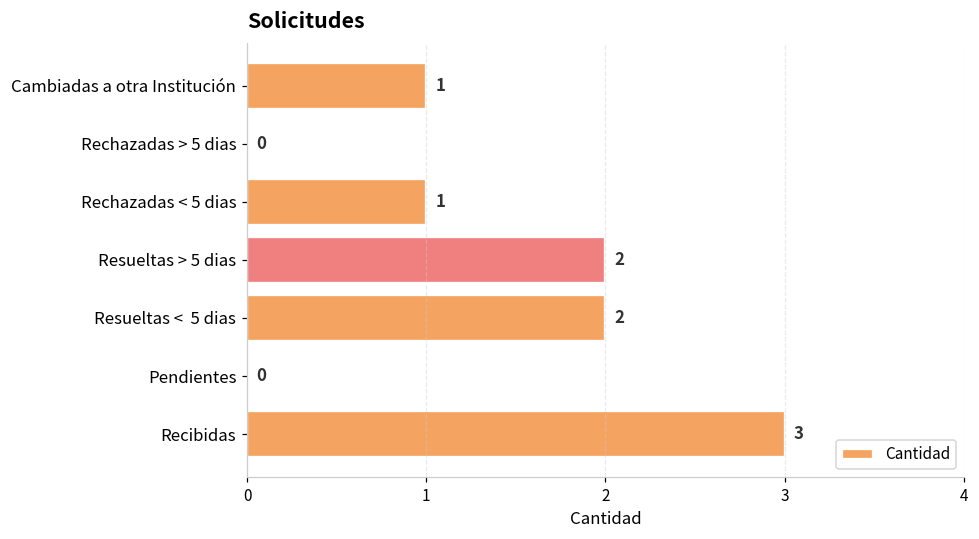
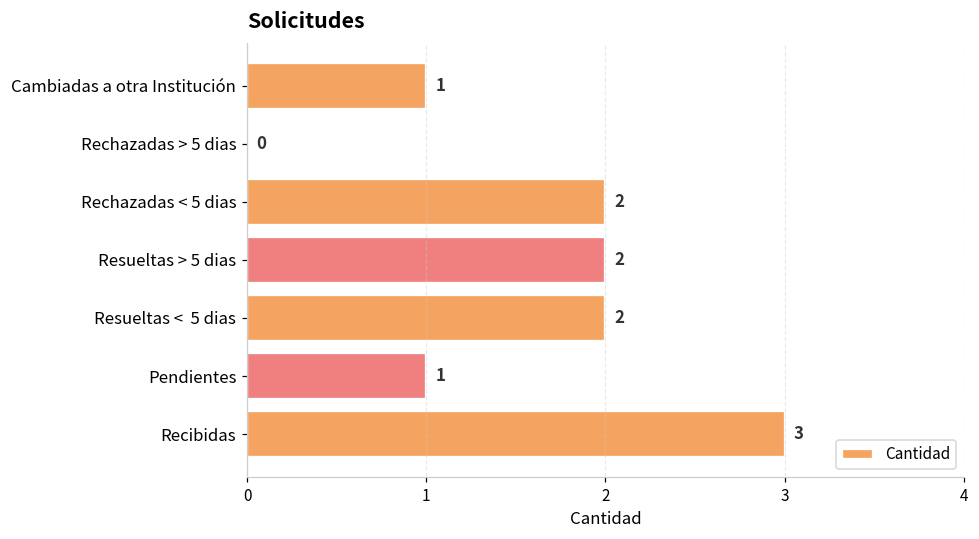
  {
    "Cambiadas a otra Institución": 1,
    "Rechazadas > 5 dias": 0,
-   "Rechazadas < 5 dias": 1,
+   "Rechazadas < 5 dias": 2,
    "Resueltas > 5 dias": 2,
    "Resueltas < 5 dias": 2,
-   "Pendientes": 0,
+   "Pendientes": 1,
    "Recibidas": 3
  }
